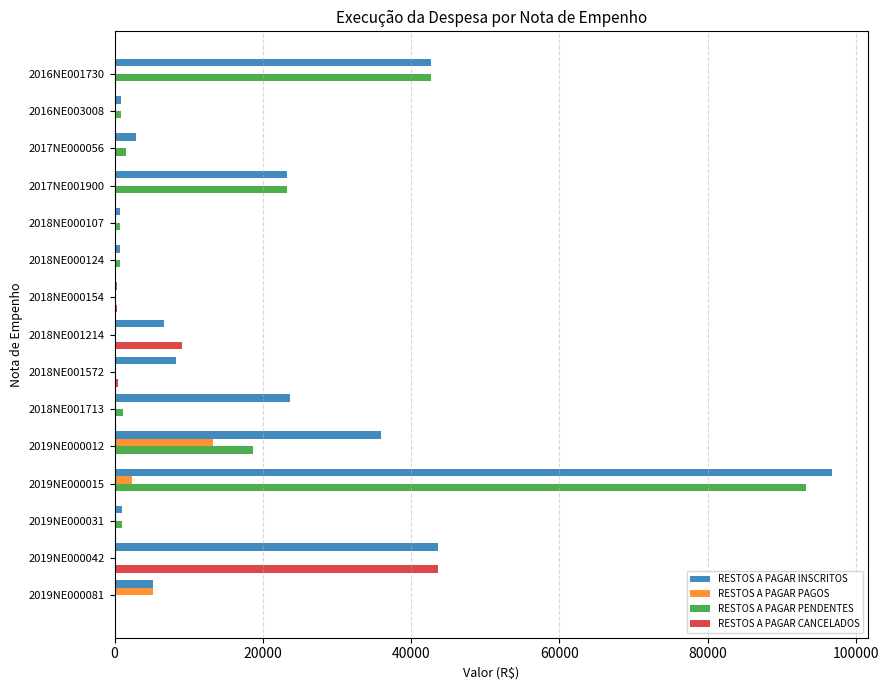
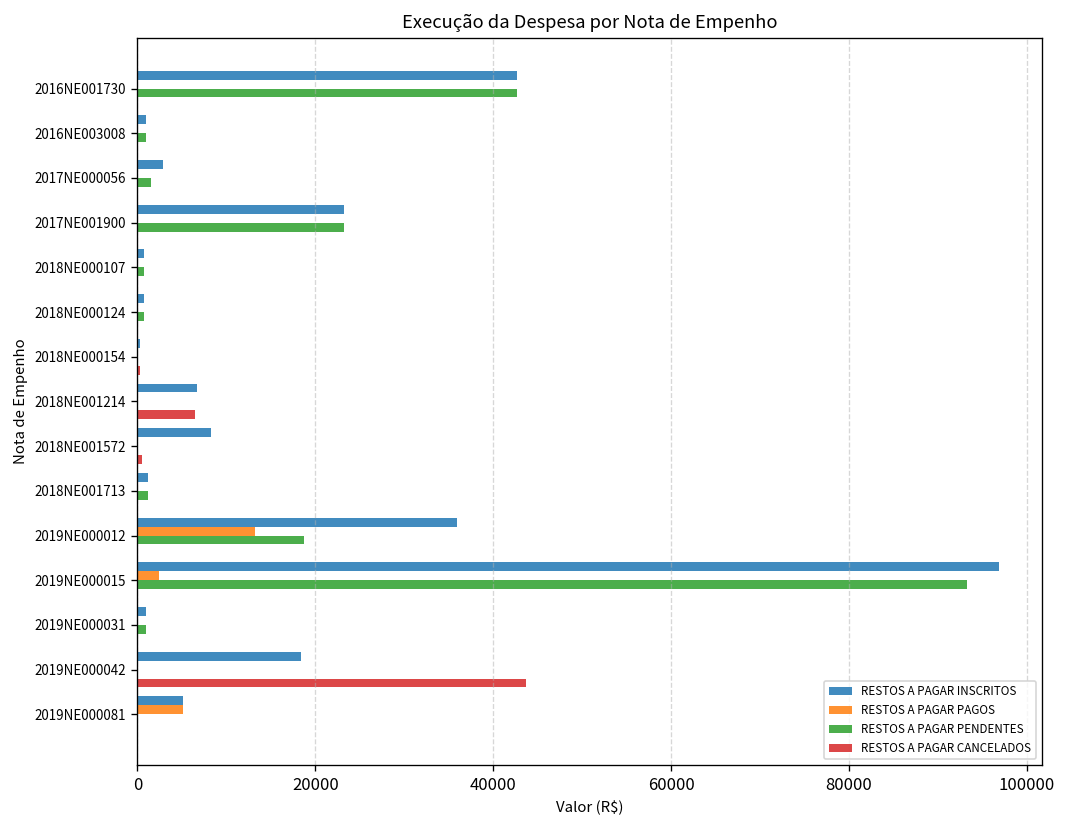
  {
    "RESTOS A PAGAR INSCRITOS": {
      "2016NE001730": 43000,
      "2016NE003008": 1000,
      "2017NE000056": 3000,
      "2017NE001900": 23000,
      "2018NE000107": 1000,
      "2018NE000124": 1000,
      "2018NE001214": 7000,
      "2018NE001572": 8000,
-     "2018NE001713": 24000,
+     "2018NE001713": 1000,
      "2019NE000012": 36000,
      "2019NE000015": 97000,
      "2019NE000031": 1000,
-     "2019NE000042": 44000,
+     "2019NE000042": 18000,
      "2019NE000081": 5000
    },
    "RESTOS A PAGAR PAGOS": {
      "2016NE001730": 0,
      "2016NE003008": 0,
      "2017NE000056": 0,
      "2017NE001900": 0,
      "2018NE000107": 0,
      "2018NE000124": 0,
      "2018NE000154": 0,
      "2018NE001214": 0,
      "2018NE001572": 0,
      "2018NE001713": 0,
      "2019NE000012": 13000,
      "2019NE000015": 2000,
      "2019NE000031": 0,
      "2019NE000042": 0,
      "2019NE000081": 5000
    },
    "RESTOS A PAGAR PENDENTES": {
      "2016NE001730": 43000,
      "2016NE003008": 1000,
      "2017NE000056": 2000,
      "2017NE001900": 23000,
      "2018NE000107": 1000,
      "2018NE000124": 1000,
      "2018NE000154": 0,
      "2018NE001214": 0,
      "2018NE001572": 0,
      "2018NE001713": 1000,
      "2019NE000012": 19000,
      "2019NE000015": 93000,
      "2019NE000031": 1000,
      "2019NE000042": 0,
      "2019NE000081": 0
    },
    "RESTOS A PAGAR CANCELADOS": {
      "2016NE001730": 0,
      "2016NE003008": 0,
      "2017NE000056": 0,
      "2017NE001900": 0,
      "2018NE000107": 0,
      "2018NE000124": 0,
-     "2018NE001214": 9000,
+     "2018NE001214": 7000,
      "2018NE001572": 1000,
      "2018NE001713": 0,
      "2019NE000012": 0,
      "2019NE000015": 0,
      "2019NE000031": 0,
      "2019NE000042": 44000,
      "2019NE000081": 0
    }
  }
